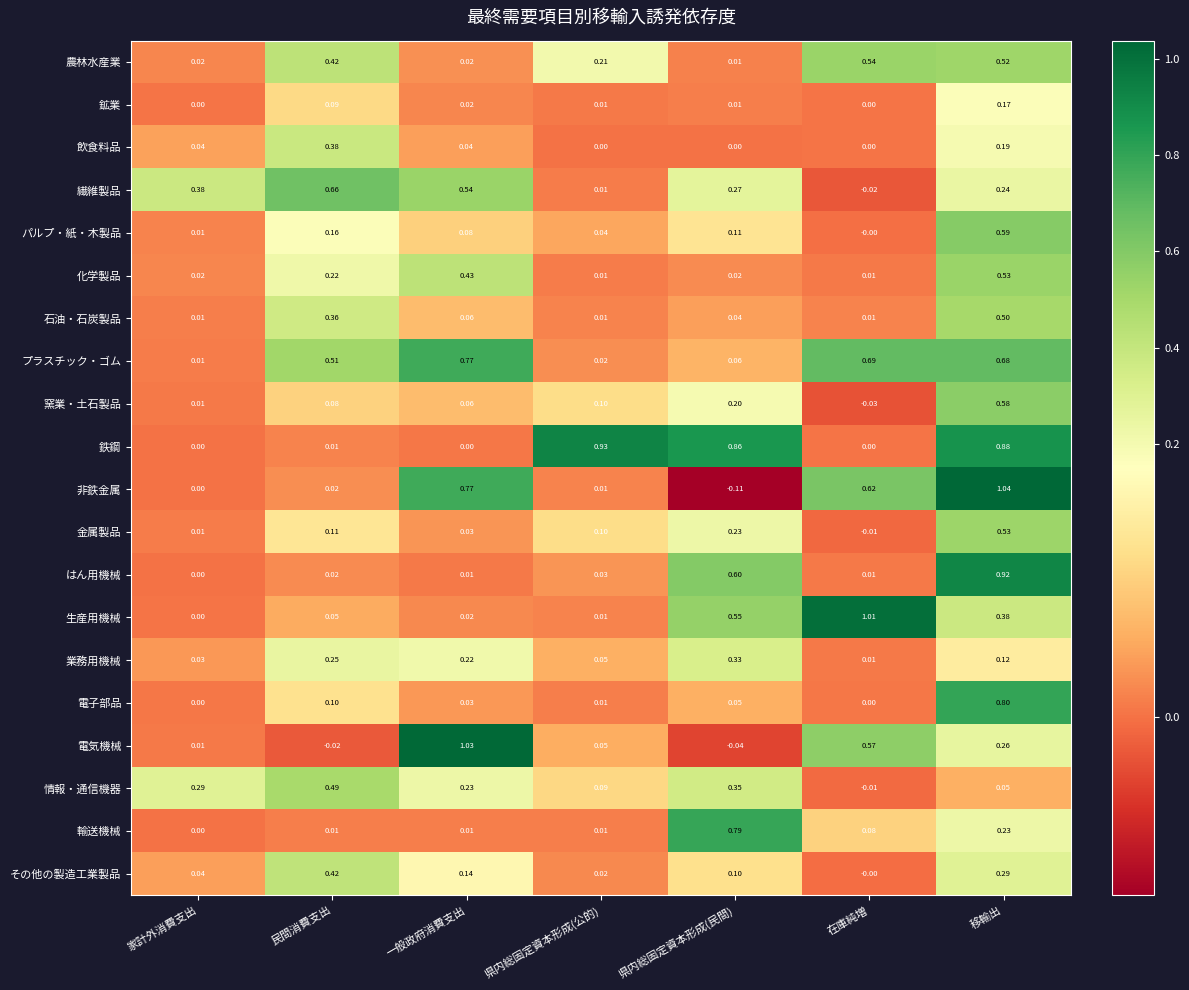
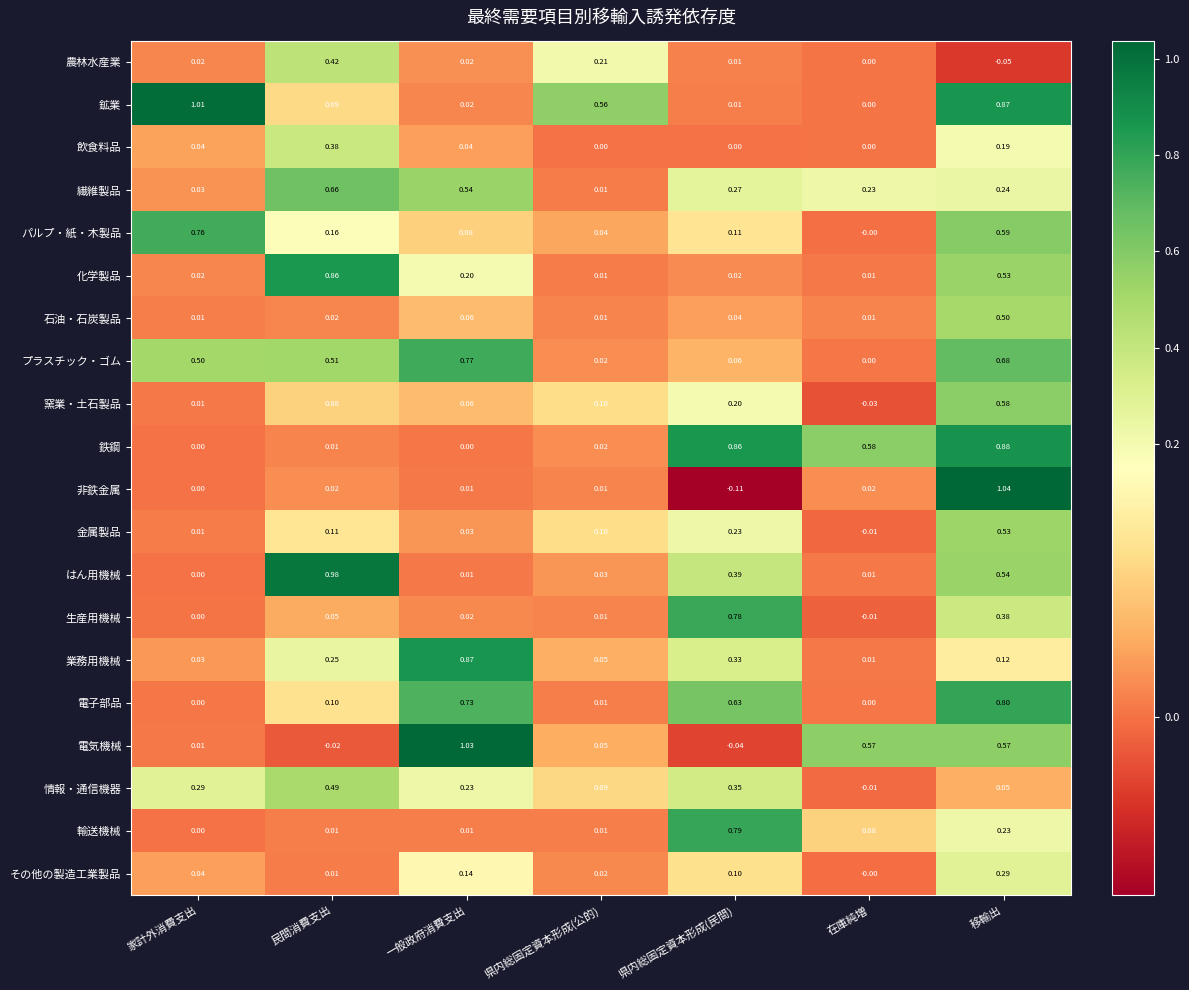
  {
    "農林水産業": {
      "家計外消費支出": 0.02,
      "民間消費支出": 0.42,
      "一般政府消費支出": 0.02,
      "県内総固定資本形成(公的)": 0.21,
      "県内総固定資本形成(民間)": 0.01,
-     "在庫純増": 0.54,
-     "移輸出": 0.52
+     "在庫純増": 0.00,
+     "移輸出": -0.05
    },
    "鉱業": {
-     "家計外消費支出": 0.00,
+     "家計外消費支出": 1.01,
      "民間消費支出": 0.09,
      "一般政府消費支出": 0.02,
-     "県内総固定資本形成(公的)": 0.01,
+     "県内総固定資本形成(公的)": 0.56,
      "県内総固定資本形成(民間)": 0.01,
      "在庫純増": 0.00,
-     "移輸出": 0.17
+     "移輸出": 0.87
    },
    "飲食料品": {
      "家計外消費支出": 0.04,
      "民間消費支出": 0.38,
      "一般政府消費支出": 0.04,
      "県内総固定資本形成(公的)": 0.00,
      "県内総固定資本形成(民間)": 0.00,
      "在庫純増": 0.00,
      "移輸出": 0.19
    },
    "繊維製品": {
-     "家計外消費支出": 0.38,
+     "家計外消費支出": 0.03,
      "民間消費支出": 0.66,
      "一般政府消費支出": 0.54,
      "県内総固定資本形成(公的)": 0.01,
      "県内総固定資本形成(民間)": 0.27,
-     "在庫純増": -0.02,
+     "在庫純増": 0.23,
      "移輸出": 0.24
    },
    "パルプ・紙・木製品": {
-     "家計外消費支出": 0.01,
+     "家計外消費支出": 0.76,
      "民間消費支出": 0.16,
      "一般政府消費支出": 0.08,
      "県内総固定資本形成(公的)": 0.04,
      "県内総固定資本形成(民間)": 0.11,
      "在庫純増": -0.00,
      "移輸出": 0.59
    },
    "化学製品": {
      "家計外消費支出": 0.02,
-     "民間消費支出": 0.22,
-     "一般政府消費支出": 0.43,
+     "民間消費支出": 0.86,
+     "一般政府消費支出": 0.20,
      "県内総固定資本形成(公的)": 0.01,
      "県内総固定資本形成(民間)": 0.02,
      "在庫純増": 0.01,
      "移輸出": 0.53
    },
    "石油・石炭製品": {
      "家計外消費支出": 0.01,
-     "民間消費支出": 0.36,
+     "民間消費支出": 0.02,
      "一般政府消費支出": 0.06,
      "県内総固定資本形成(公的)": 0.01,
      "県内総固定資本形成(民間)": 0.04,
      "在庫純増": 0.01,
      "移輸出": 0.50
    },
    "プラスチック・ゴム": {
-     "家計外消費支出": 0.01,
+     "家計外消費支出": 0.50,
      "民間消費支出": 0.51,
      "一般政府消費支出": 0.77,
      "県内総固定資本形成(公的)": 0.02,
      "県内総固定資本形成(民間)": 0.06,
-     "在庫純増": 0.69,
+     "在庫純増": 0.00,
      "移輸出": 0.68
    },
    "窯業・土石製品": {
      "家計外消費支出": 0.01,
      "民間消費支出": 0.08,
      "一般政府消費支出": 0.06,
      "県内総固定資本形成(公的)": 0.10,
      "県内総固定資本形成(民間)": 0.20,
      "在庫純増": -0.03,
      "移輸出": 0.58
    },
    "鉄鋼": {
      "家計外消費支出": 0.00,
      "民間消費支出": 0.01,
      "一般政府消費支出": 0.00,
-     "県内総固定資本形成(公的)": 0.93,
+     "県内総固定資本形成(公的)": 0.02,
      "県内総固定資本形成(民間)": 0.86,
-     "在庫純増": 0.00,
+     "在庫純増": 0.58,
      "移輸出": 0.88
    },
    "非鉄金属": {
      "家計外消費支出": 0.00,
      "民間消費支出": 0.02,
-     "一般政府消費支出": 0.77,
+     "一般政府消費支出": 0.01,
      "県内総固定資本形成(公的)": 0.01,
      "県内総固定資本形成(民間)": -0.11,
-     "在庫純増": 0.62,
+     "在庫純増": 0.02,
      "移輸出": 1.04
    },
    "金属製品": {
      "家計外消費支出": 0.01,
      "民間消費支出": 0.11,
      "一般政府消費支出": 0.03,
      "県内総固定資本形成(公的)": 0.10,
      "県内総固定資本形成(民間)": 0.23,
      "在庫純増": -0.01,
      "移輸出": 0.53
    },
    "はん用機械": {
      "家計外消費支出": 0.00,
-     "民間消費支出": 0.02,
+     "民間消費支出": 0.98,
      "一般政府消費支出": 0.01,
      "県内総固定資本形成(公的)": 0.03,
-     "県内総固定資本形成(民間)": 0.60,
+     "県内総固定資本形成(民間)": 0.39,
      "在庫純増": 0.01,
-     "移輸出": 0.92
+     "移輸出": 0.54
    },
    "生産用機械": {
      "家計外消費支出": 0.00,
      "民間消費支出": 0.05,
      "一般政府消費支出": 0.02,
      "県内総固定資本形成(公的)": 0.01,
-     "県内総固定資本形成(民間)": 0.55,
-     "在庫純増": 1.01,
+     "県内総固定資本形成(民間)": 0.78,
+     "在庫純増": -0.01,
      "移輸出": 0.38
    },
    "業務用機械": {
      "家計外消費支出": 0.03,
      "民間消費支出": 0.25,
-     "一般政府消費支出": 0.22,
+     "一般政府消費支出": 0.87,
      "県内総固定資本形成(公的)": 0.05,
      "県内総固定資本形成(民間)": 0.33,
      "在庫純増": 0.01,
      "移輸出": 0.12
    },
    "電子部品": {
      "家計外消費支出": 0.00,
      "民間消費支出": 0.10,
-     "一般政府消費支出": 0.03,
+     "一般政府消費支出": 0.73,
      "県内総固定資本形成(公的)": 0.01,
-     "県内総固定資本形成(民間)": 0.05,
+     "県内総固定資本形成(民間)": 0.63,
      "在庫純増": 0.00,
      "移輸出": 0.80
    },
    "電気機械": {
      "家計外消費支出": 0.01,
      "民間消費支出": -0.02,
      "一般政府消費支出": 1.03,
      "県内総固定資本形成(公的)": 0.05,
      "県内総固定資本形成(民間)": -0.04,
      "在庫純増": 0.57,
-     "移輸出": 0.26
+     "移輸出": 0.57
    },
    "情報・通信機器": {
      "家計外消費支出": 0.29,
      "民間消費支出": 0.49,
      "一般政府消費支出": 0.23,
      "県内総固定資本形成(公的)": 0.09,
      "県内総固定資本形成(民間)": 0.35,
      "在庫純増": -0.01,
      "移輸出": 0.05
    },
    "輸送機械": {
      "家計外消費支出": 0.00,
      "民間消費支出": 0.01,
      "一般政府消費支出": 0.01,
      "県内総固定資本形成(公的)": 0.01,
      "県内総固定資本形成(民間)": 0.79,
      "在庫純増": 0.08,
      "移輸出": 0.23
    },
    "その他の製造工業製品": {
      "家計外消費支出": 0.04,
-     "民間消費支出": 0.42,
+     "民間消費支出": 0.01,
      "一般政府消費支出": 0.14,
      "県内総固定資本形成(公的)": 0.02,
      "県内総固定資本形成(民間)": 0.10,
      "在庫純増": -0.00,
      "移輸出": 0.29
    }
  }
